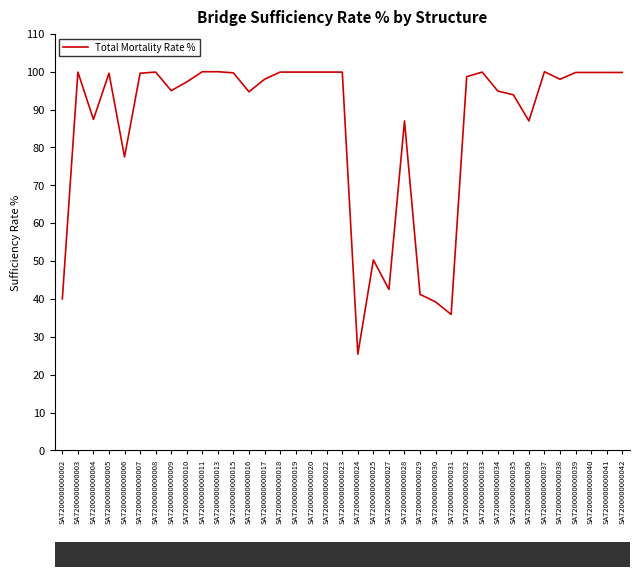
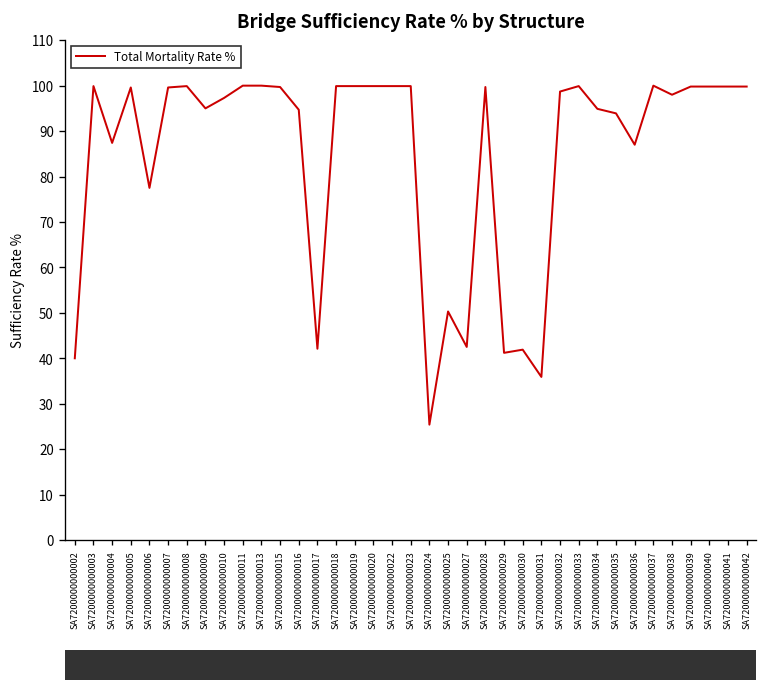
  {
    "SA7200000000002": 40,
    "SA7200000000003": 100,
    "SA7200000000004": 87,
    "SA7200000000005": 100,
    "SA7200000000006": 78,
    "SA7200000000007": 100,
    "SA7200000000008": 100,
    "SA7200000000009": 95,
    "SA7200000000010": 97,
    "SA7200000000011": 100,
    "SA7200000000013": 100,
    "SA7200000000015": 100,
    "SA7200000000016": 95,
-   "SA7200000000017": 98,
+   "SA7200000000017": 42,
    "SA7200000000018": 100,
    "SA7200000000019": 100,
    "SA7200000000020": 100,
    "SA7200000000022": 100,
    "SA7200000000023": 100,
    "SA7200000000024": 25,
    "SA7200000000025": 50,
    "SA7200000000027": 43,
-   "SA7200000000028": 87,
+   "SA7200000000028": 100,
    "SA7200000000029": 41,
-   "SA7200000000030": 39,
+   "SA7200000000030": 42,
    "SA7200000000031": 36,
    "SA7200000000032": 99,
    "SA7200000000033": 100,
    "SA7200000000034": 95,
    "SA7200000000035": 94,
    "SA7200000000036": 87,
    "SA7200000000037": 100,
    "SA7200000000038": 98,
    "SA7200000000039": 100,
    "SA7200000000040": 100,
    "SA7200000000041": 100,
    "SA7200000000042": 100
  }
